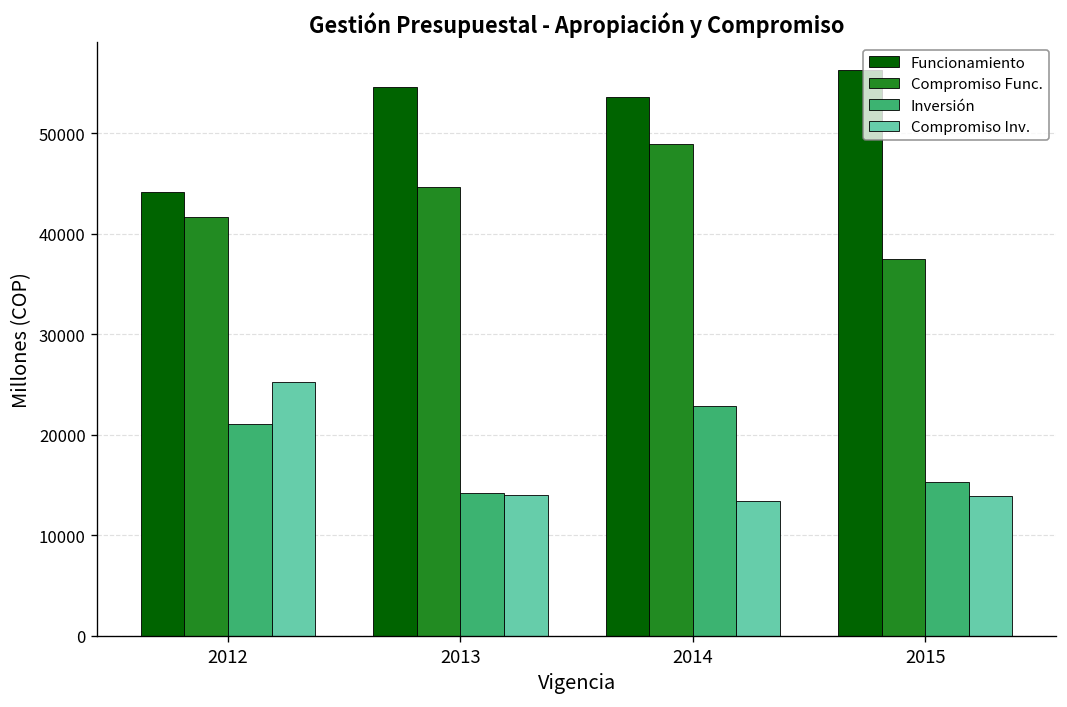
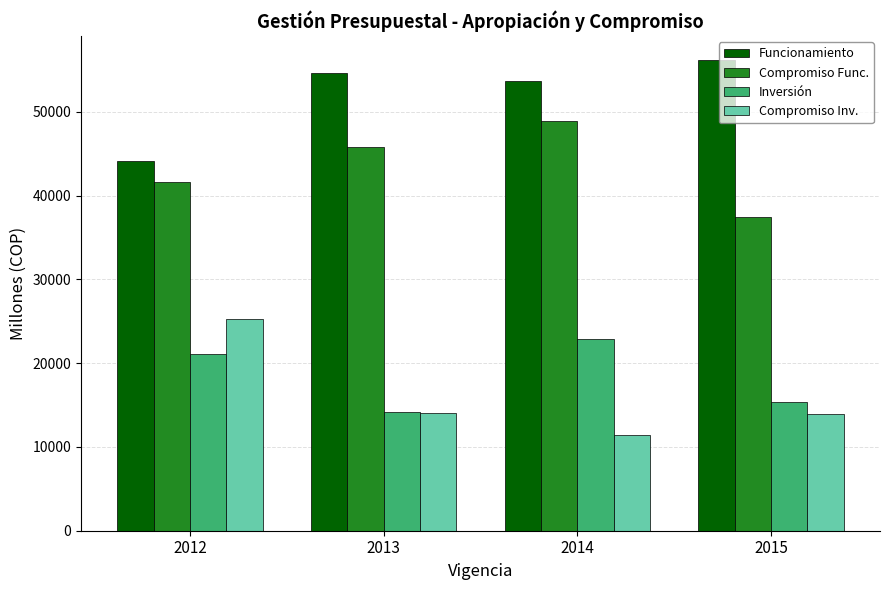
  {
    "Funcionamiento": {
      "2012": 44000,
      "2013": 55000,
      "2014": 54000,
      "2015": 56000
    },
    "Compromiso Func.": {
      "2012": 42000,
-     "2013": 45000,
+     "2013": 46000,
      "2014": 49000,
      "2015": 37000
    },
    "Inversión": {
      "2012": 21000,
      "2013": 14000,
      "2014": 23000,
      "2015": 15000
    },
    "Compromiso Inv.": {
      "2012": 25000,
      "2013": 14000,
-     "2014": 13000,
+     "2014": 11000,
      "2015": 14000
    }
  }
